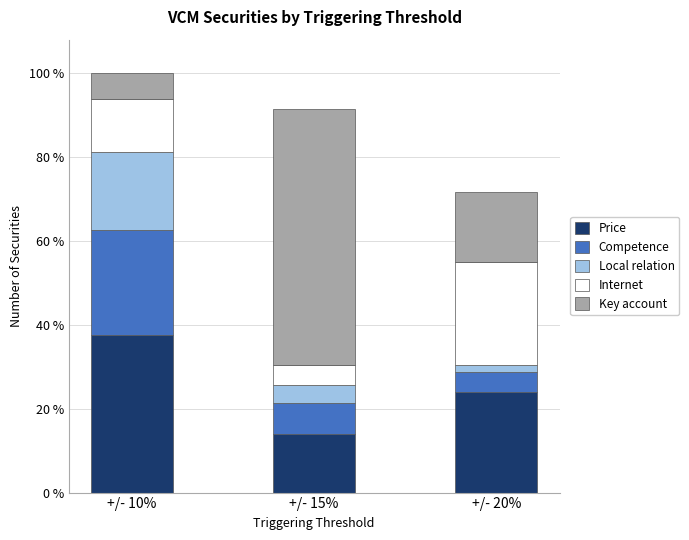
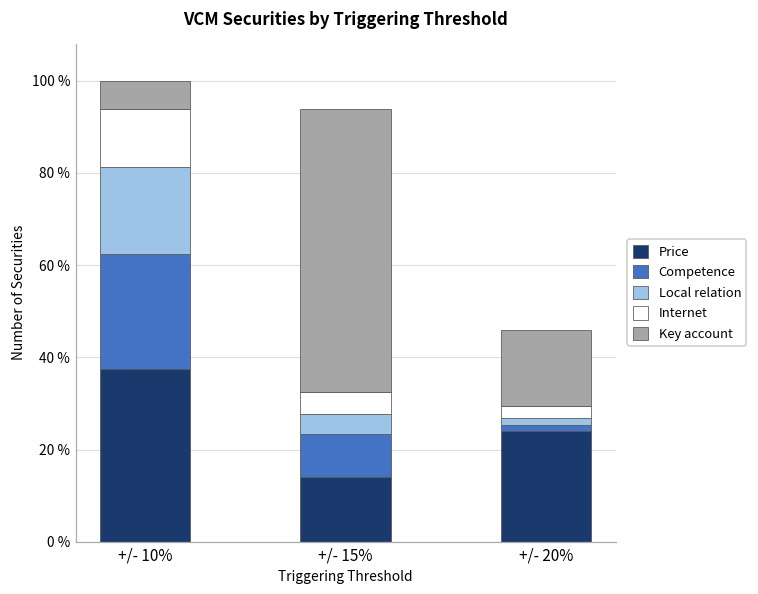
  {
    "Price": {
      "+/- 10%": "38 %",
      "+/- 15%": "14 %",
      "+/- 20%": "24 %"
    },
    "Competence": {
      "+/- 10%": "25 %",
-     "+/- 15%": "7 %",
-     "+/- 20%": "5 %"
+     "+/- 15%": "9 %",
+     "+/- 20%": "1 %"
    },
    "Local relation": {
      "+/- 10%": "19 %",
      "+/- 15%": "4 %",
      "+/- 20%": "2 %"
    },
    "Internet": {
      "+/- 10%": "13 %",
      "+/- 15%": "5 %",
-     "+/- 20%": "25 %"
+     "+/- 20%": "3 %"
    },
    "Key account": {
      "+/- 10%": "6 %",
      "+/- 15%": "61 %",
      "+/- 20%": "17 %"
    }
  }
